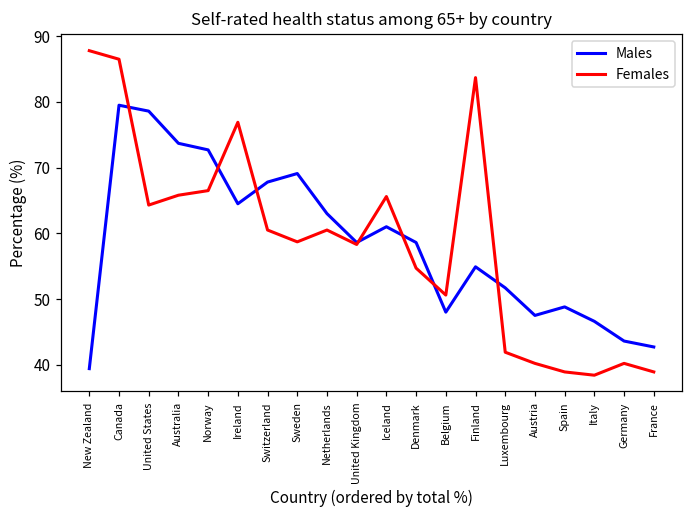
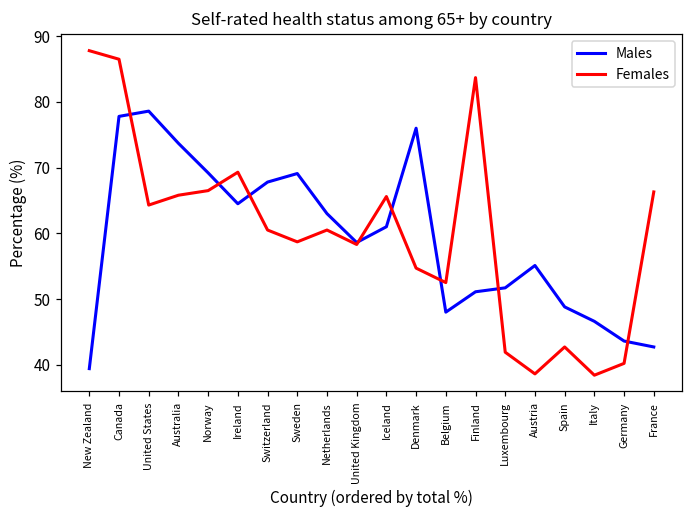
  {
    "Males": {
      "New Zealand": 39,
-     "Canada": 80,
+     "Canada": 78,
      "United States": 79,
      "Australia": 74,
-     "Norway": 73,
+     "Norway": 69,
      "Ireland": 65,
      "Switzerland": 68,
      "Sweden": 69,
      "Netherlands": 63,
      "Iceland": 61,
-     "Denmark": 59,
+     "Denmark": 76,
      "Belgium": 48,
-     "Finland": 55,
+     "Finland": 51,
      "Luxembourg": 52,
-     "Austria": 48,
+     "Austria": 55,
      "Spain": 49,
      "Italy": 47,
      "Germany": 44,
      "France": 43
    },
    "Females": {
      "New Zealand": 88,
      "Canada": 87,
      "United States": 64,
      "Australia": 66,
      "Norway": 67,
-     "Ireland": 77,
+     "Ireland": 69,
      "Switzerland": 61,
      "Sweden": 59,
      "Netherlands": 61,
      "Iceland": 66,
      "Denmark": 55,
-     "Belgium": 51,
+     "Belgium": 53,
      "Finland": 84,
      "Luxembourg": 42,
-     "Austria": 40,
-     "Spain": 39,
+     "Austria": 39,
+     "Spain": 43,
      "Italy": 38,
      "Germany": 40,
-     "France": 39
+     "France": 66
    }
  }
